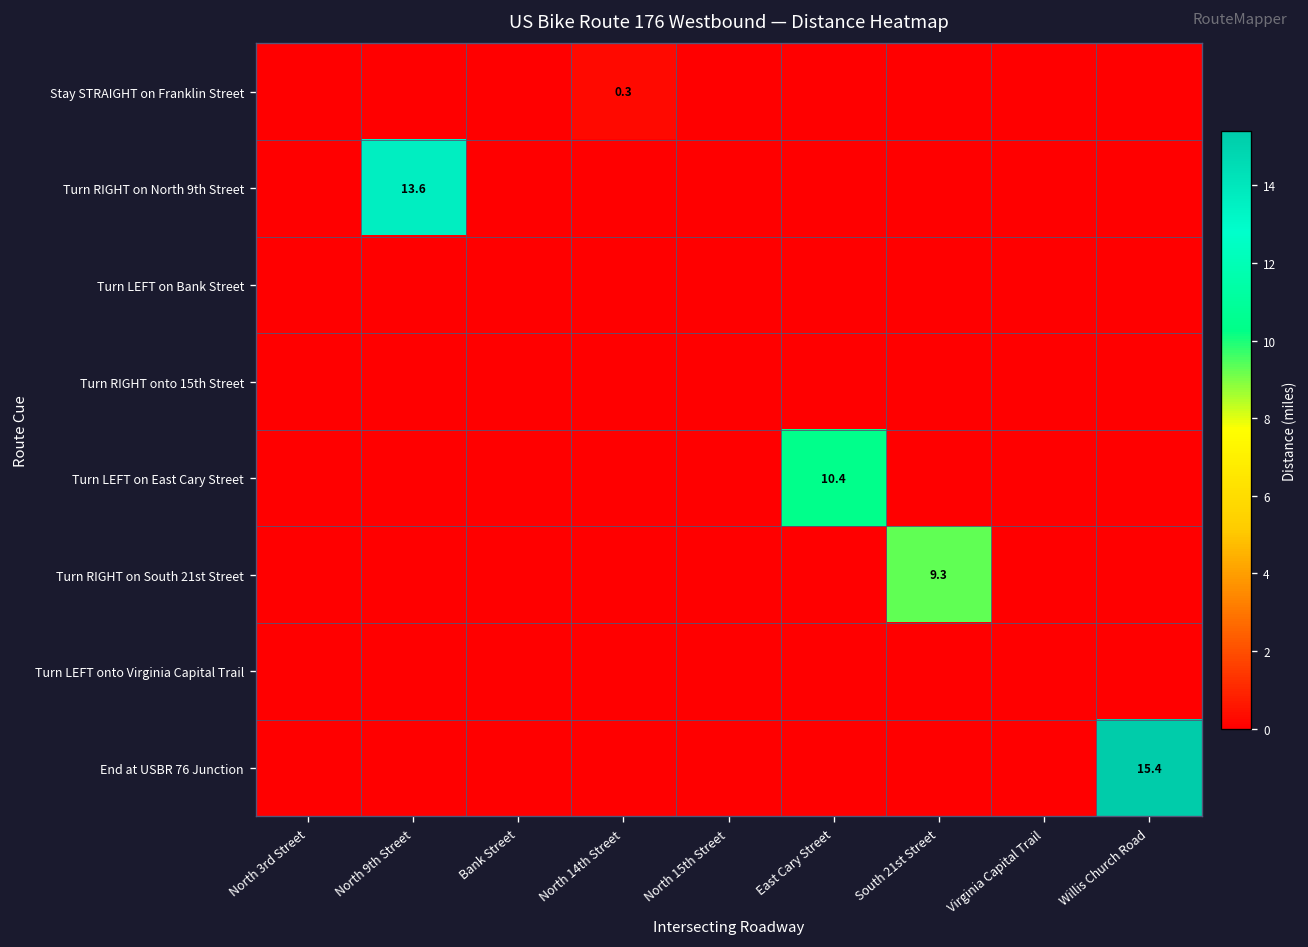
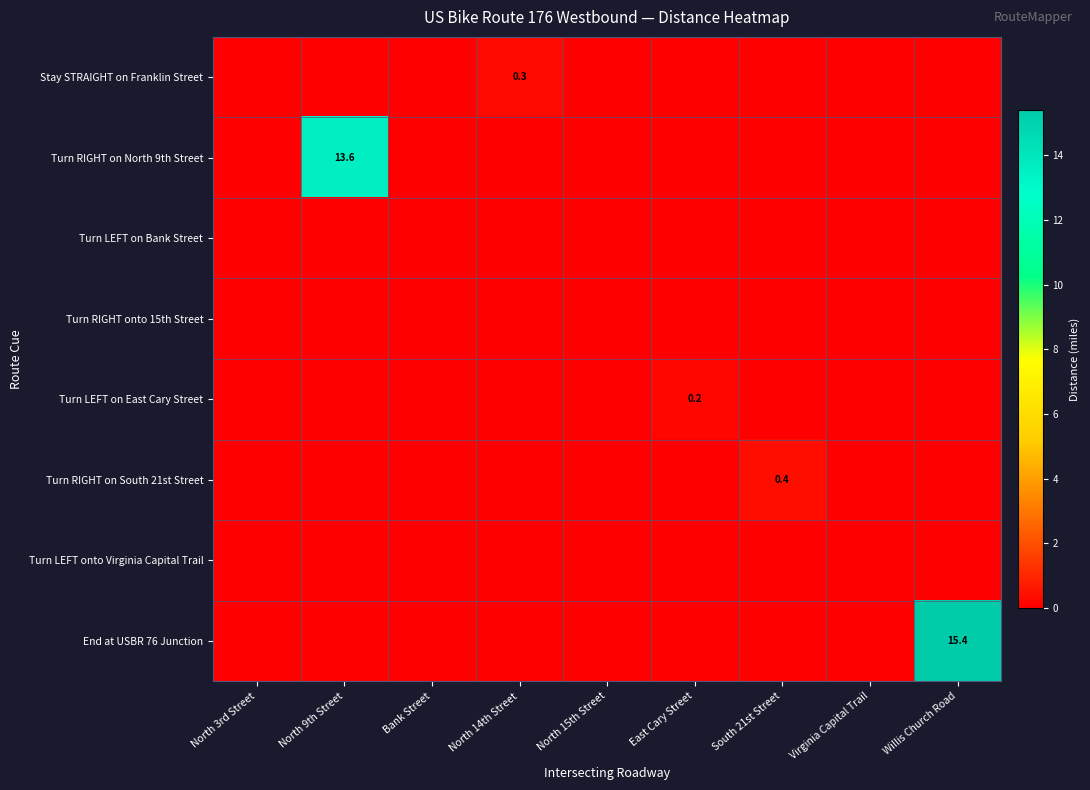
  {
    "Stay STRAIGHT on Franklin Street": {
      "North 14th Street": 0.3
    },
    "Turn RIGHT on North 9th Street": {
      "North 9th Street": 13.6
    },
    "Turn LEFT on East Cary Street": {
-     "East Cary Street": 10.4
+     "East Cary Street": 0.2
    },
    "Turn RIGHT on South 21st Street": {
-     "South 21st Street": 9.3
+     "South 21st Street": 0.4
    },
    "End at USBR 76 Junction": {
      "Willis Church Road": 15.4
    }
  }
